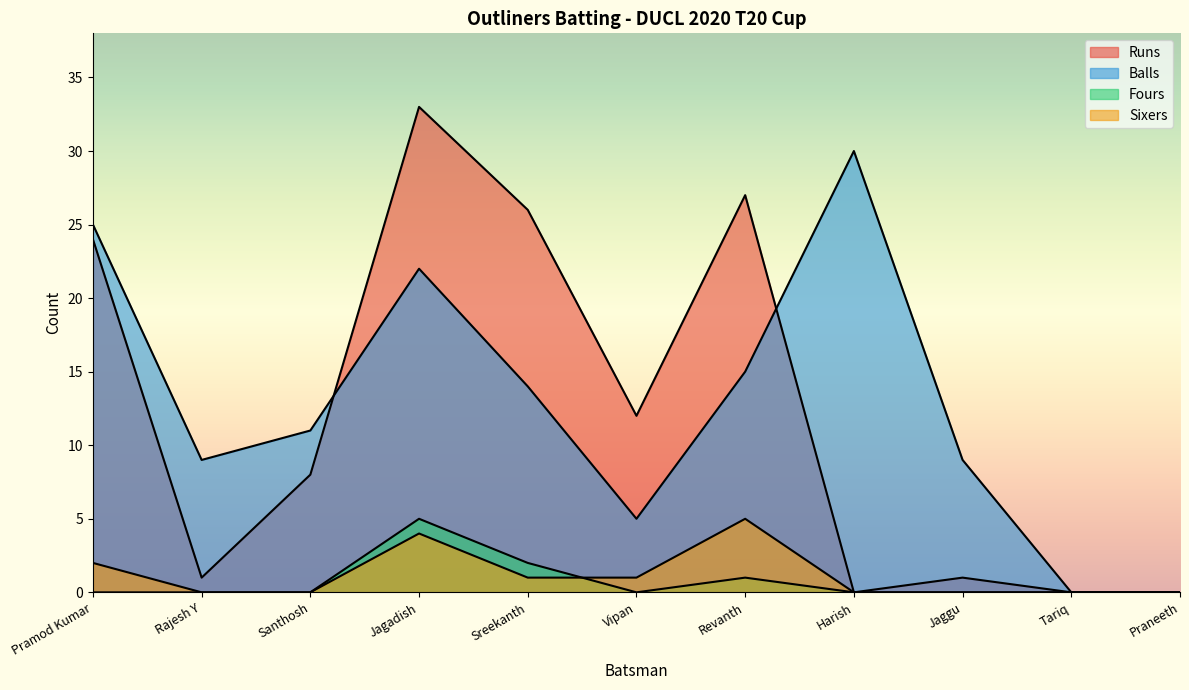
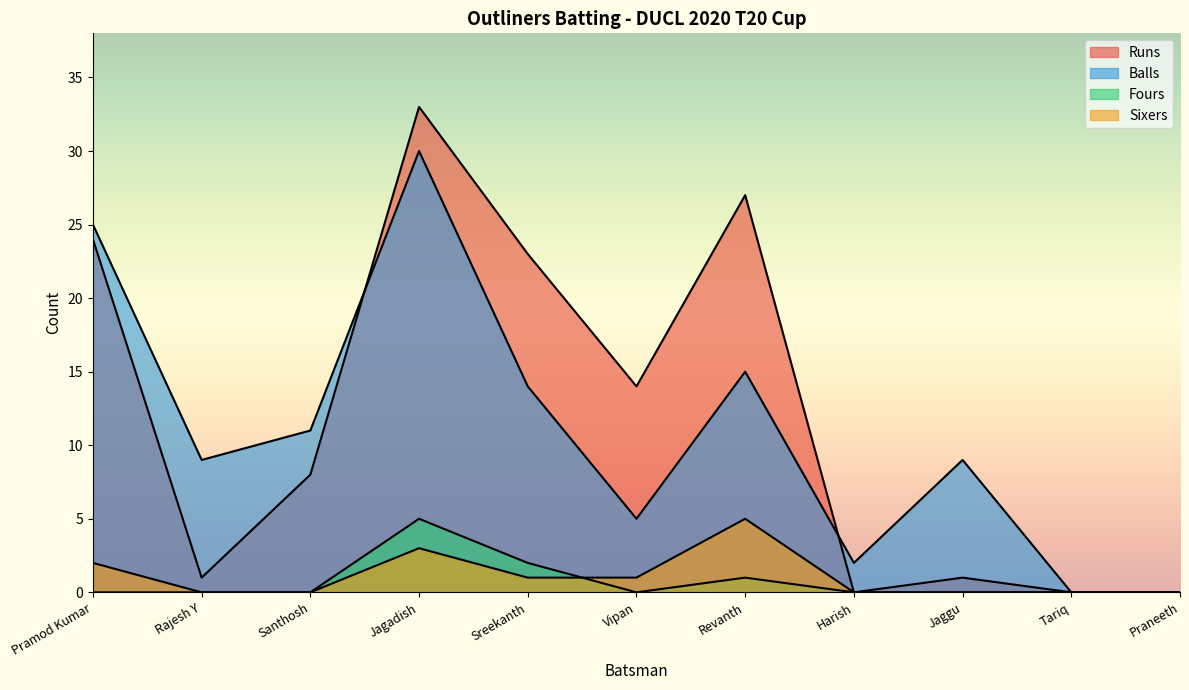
  {
    "Runs": {
      "Pramod Kumar": 24,
      "Rajesh Y": 1,
      "Santhosh": 8,
      "Jagadish": 33,
-     "Sreekanth": 26,
-     "Vipan": 12,
+     "Sreekanth": 23,
+     "Vipan": 14,
      "Revanth": 27,
      "Jaggu": 1
    },
    "Balls": {
      "Pramod Kumar": 25,
      "Rajesh Y": 9,
      "Santhosh": 11,
-     "Jagadish": 22,
+     "Jagadish": 30,
      "Sreekanth": 14,
      "Vipan": 5,
      "Revanth": 15,
-     "Harish": 30,
+     "Harish": 2,
      "Jaggu": 9
    },
    "Fours": {
      "Pramod Kumar": 0,
      "Jagadish": 5,
      "Sreekanth": 2,
      "Vipan": 0,
      "Revanth": 1
    },
    "Sixers": {
      "Pramod Kumar": 2,
-     "Jagadish": 4,
+     "Jagadish": 3,
      "Sreekanth": 1,
      "Vipan": 1,
      "Revanth": 5
    }
  }
